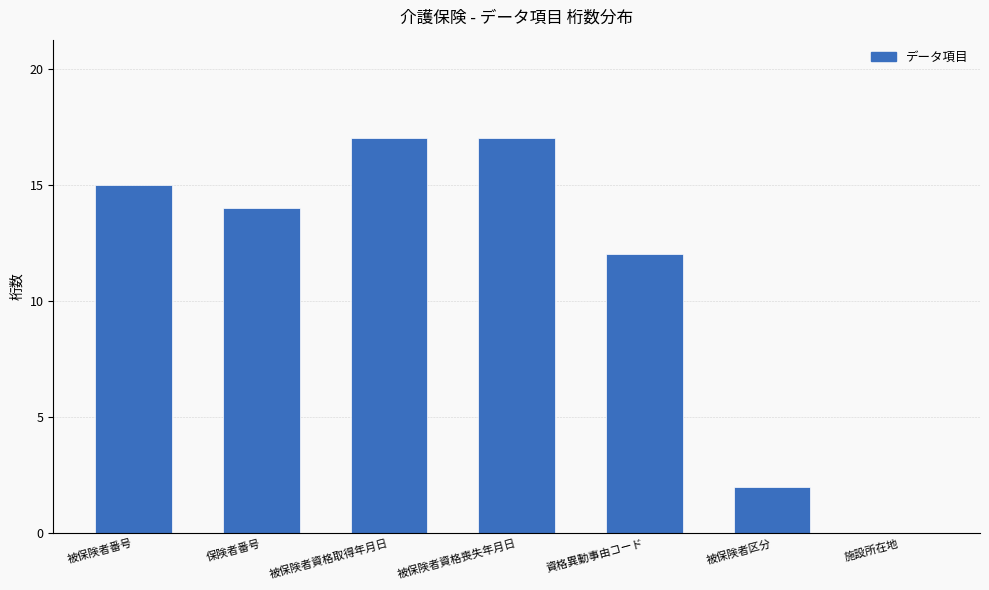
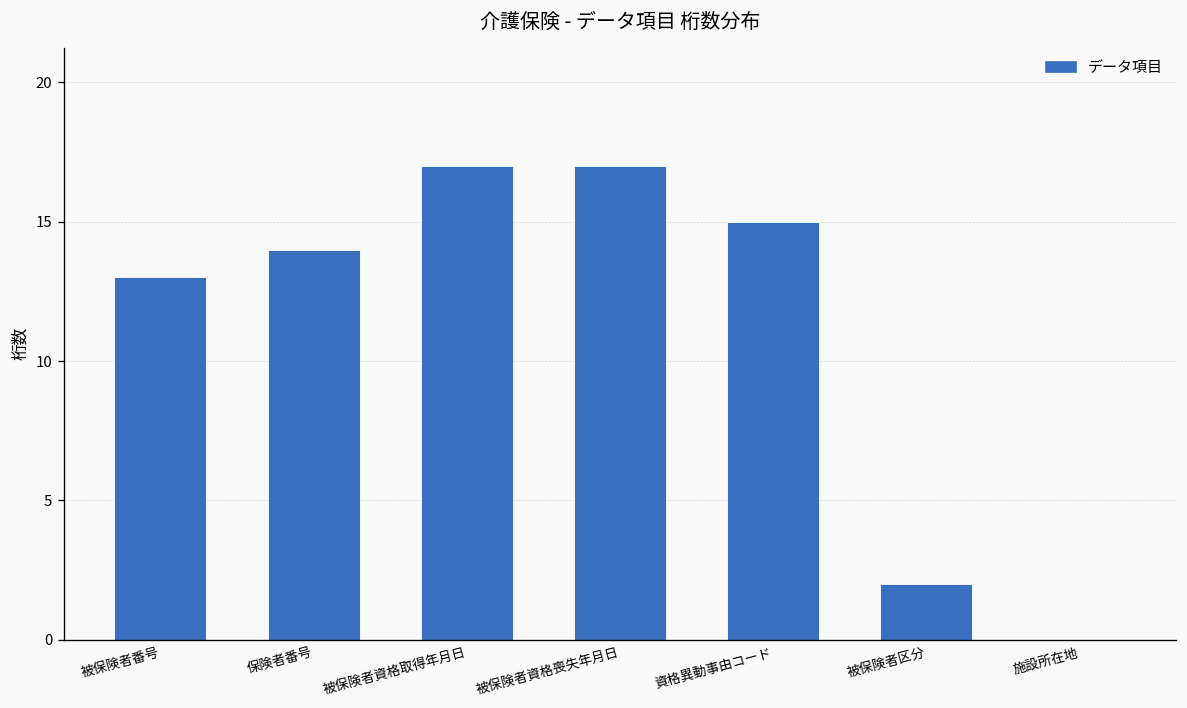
  {
-   "被保険者番号": 15,
+   "被保険者番号": 13,
    "保険者番号": 14,
    "被保険者資格取得年月日": 17,
    "被保険者資格喪失年月日": 17,
-   "資格異動事由コード": 12,
+   "資格異動事由コード": 15,
    "被保険者区分": 2,
    "施設所在地": 0
  }
